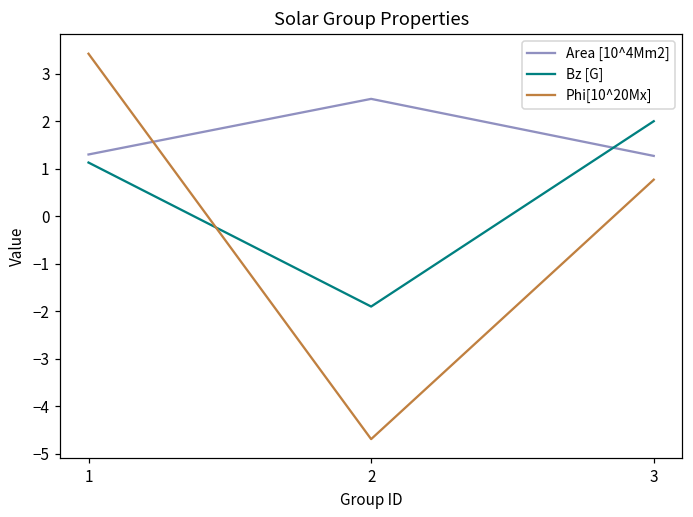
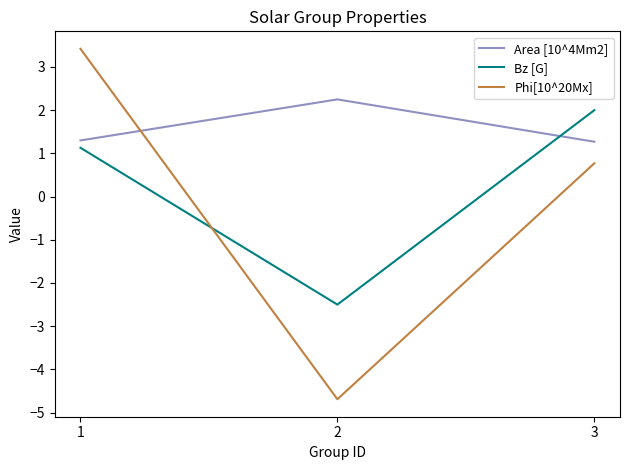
  {
    "Area [10^4Mm2]": {
      "1": 1.3,
-     "2": 2.5,
+     "2": 2.3,
      "3": 1.3
    },
    "Bz [G]": {
      "1": 1.1,
-     "2": -1.9,
+     "2": -2.5,
      "3": 2.0
    },
    "Phi[10^20Mx]": {
      "1": 3.4,
      "2": -4.7,
      "3": 0.8
    }
  }
